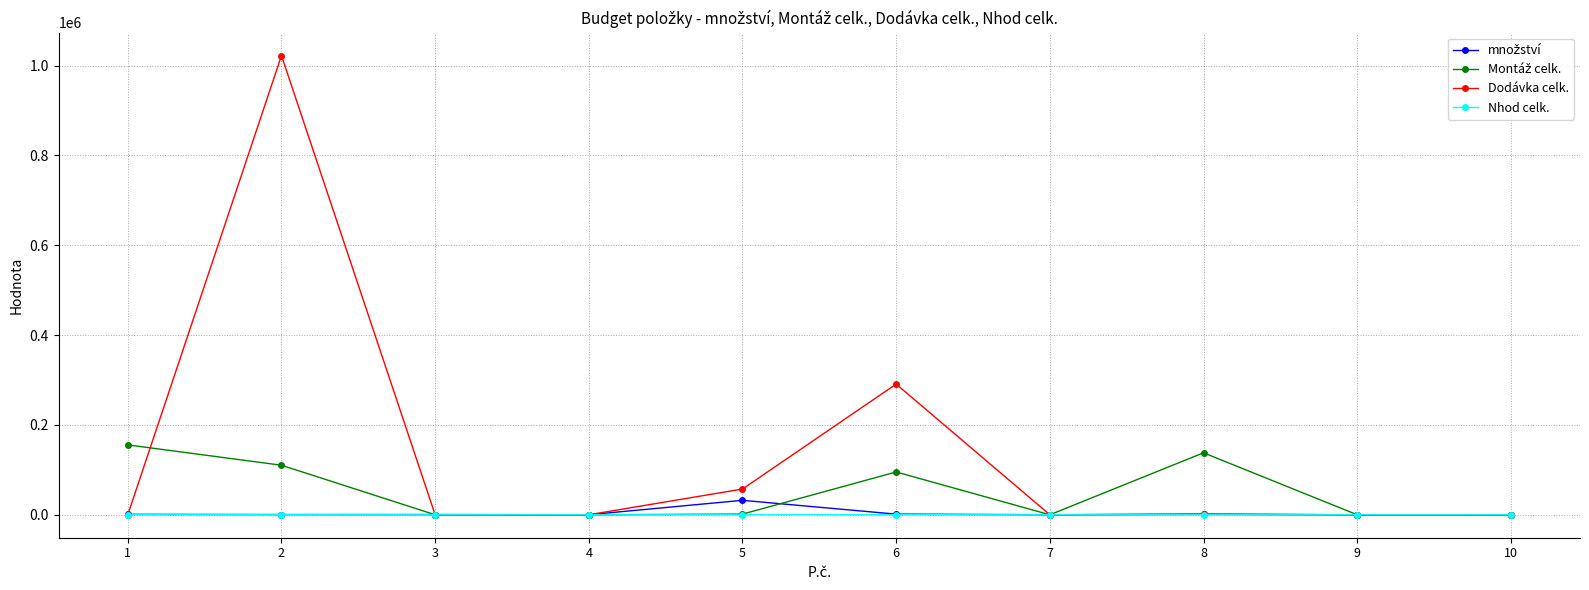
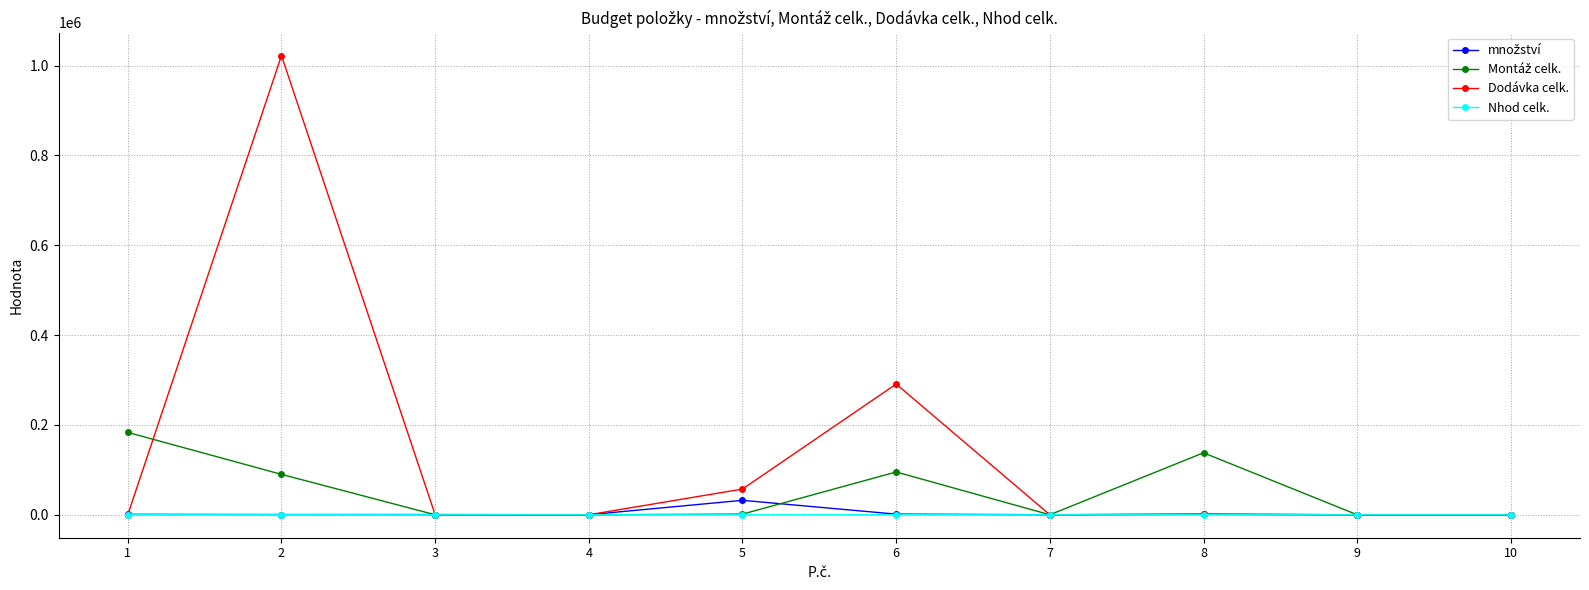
  {
    "množství": {
      "5": 30000
    },
    "Montáž celk.": {
-     "1": 160000,
-     "2": 110000,
+     "1": 180000,
+     "2": 90000,
      "6": 100000,
      "8": 140000
    },
    "Dodávka celk.": {
      "2": 1020000,
      "5": 60000,
      "6": 290000
    }
  }
